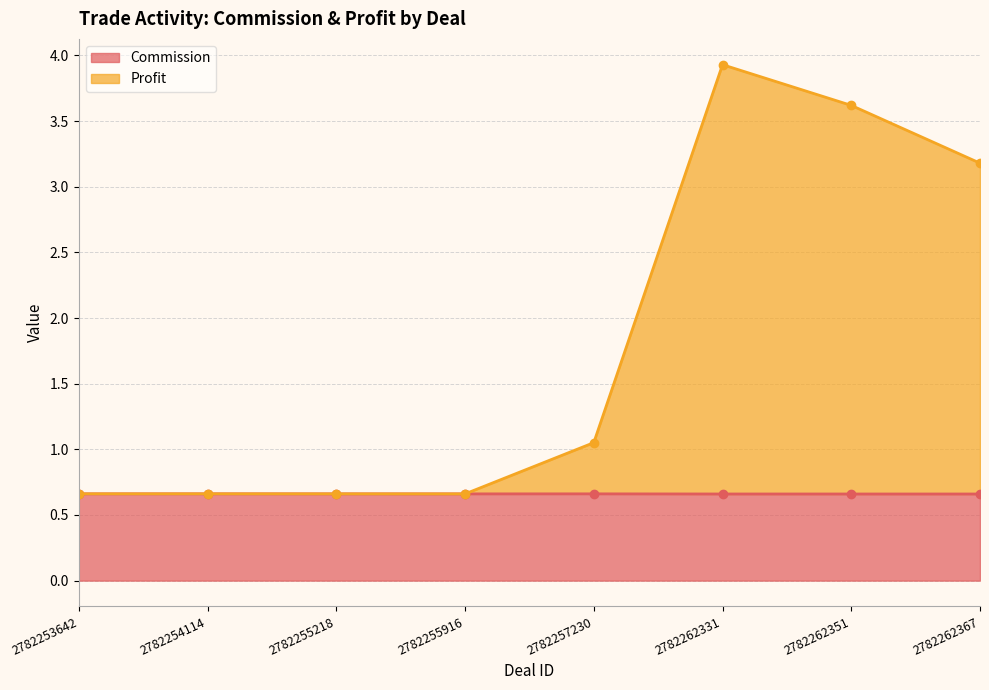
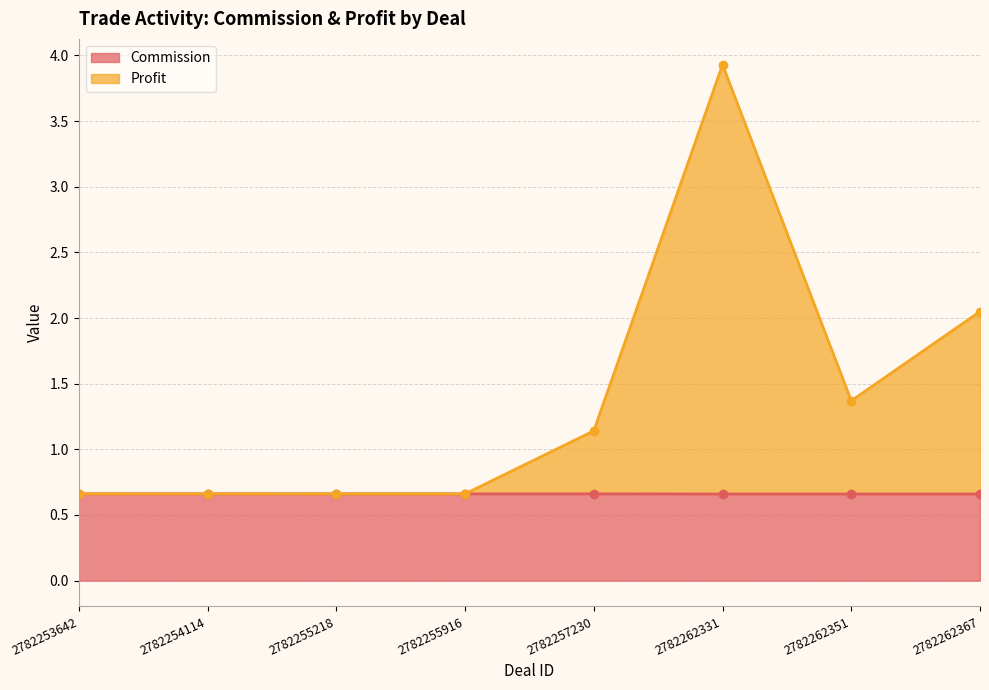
  {
    "Commission": {
      "2782257230": 0.66,
      "2782262331": 0.66,
      "2782262351": 0.66,
      "2782262367": 0.66
    },
    "Profit": {
-     "2782257230": 0.39,
+     "2782257230": 0.48,
      "2782262331": 3.27,
-     "2782262351": 2.96,
-     "2782262367": 2.52
+     "2782262351": 0.71,
+     "2782262367": 1.39
    }
  }
